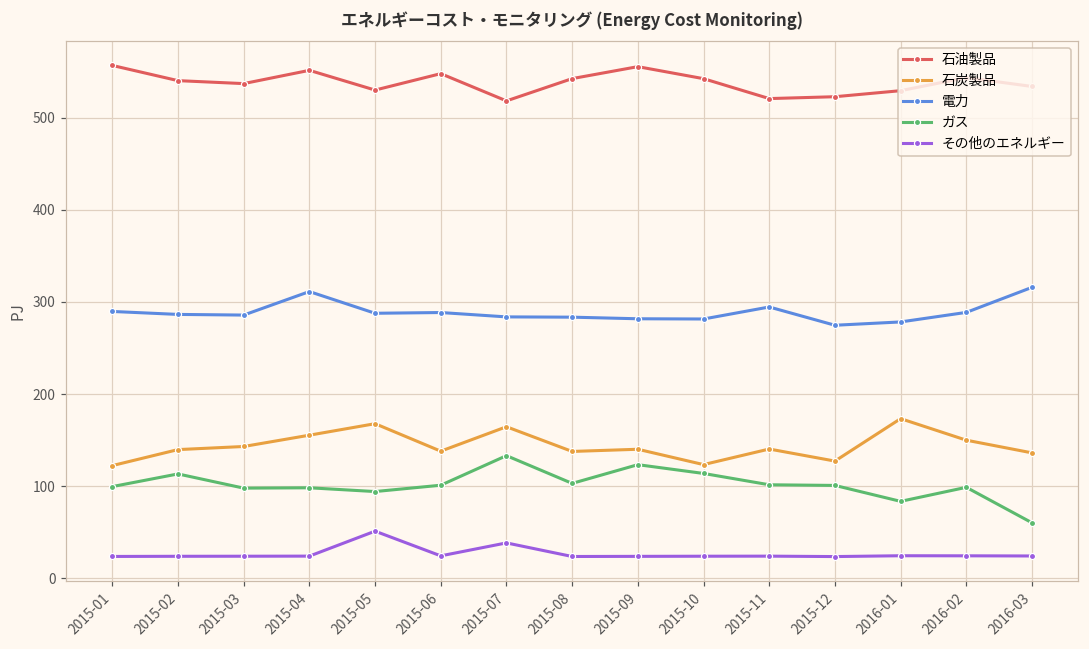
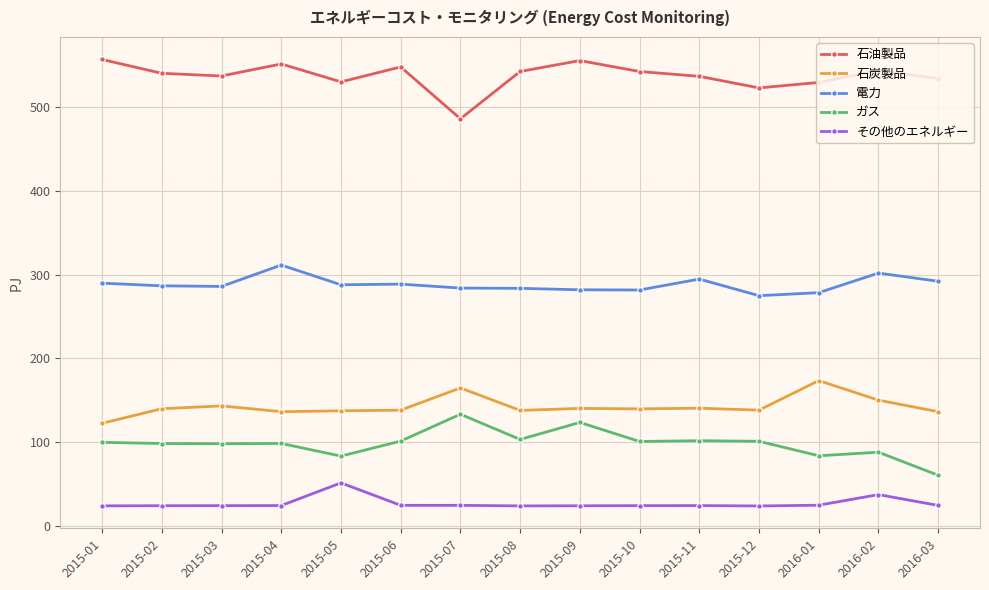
  {
    "石油製品": {
      "2015-01": 560,
      "2015-02": 540,
      "2015-03": 540,
      "2015-04": 550,
      "2015-05": 530,
      "2015-06": 550,
-     "2015-07": 520,
+     "2015-07": 490,
      "2015-08": 540,
      "2015-09": 560,
      "2015-10": 540,
-     "2015-11": 520,
+     "2015-11": 540,
      "2015-12": 520
    },
    "石炭製品": {
      "2015-01": 120,
      "2015-02": 140,
      "2015-03": 140,
-     "2015-04": 160,
-     "2015-05": 170,
+     "2015-04": 140,
+     "2015-05": 140,
      "2015-06": 140,
      "2015-07": 160,
      "2015-08": 140,
      "2015-09": 140,
-     "2015-10": 120,
+     "2015-10": 140,
      "2015-11": 140,
-     "2015-12": 130,
+     "2015-12": 140,
      "2016-01": 170,
      "2016-02": 150,
      "2016-03": 140
    },
    "電力": {
      "2015-01": 290,
      "2015-02": 290,
      "2015-03": 290,
      "2015-04": 310,
      "2015-05": 290,
      "2015-06": 290,
      "2015-07": 280,
      "2015-08": 280,
      "2015-09": 280,
      "2015-10": 280,
      "2015-11": 290,
      "2015-12": 270,
      "2016-01": 280,
-     "2016-02": 290,
-     "2016-03": 320
+     "2016-02": 300,
+     "2016-03": 290
    },
    "ガス": {
      "2015-01": 100,
-     "2015-02": 110,
+     "2015-02": 100,
      "2015-03": 100,
      "2015-04": 100,
-     "2015-05": 90,
+     "2015-05": 80,
      "2015-06": 100,
      "2015-07": 130,
      "2015-08": 100,
      "2015-09": 120,
-     "2015-10": 110,
+     "2015-10": 100,
      "2015-11": 100,
      "2015-12": 100,
      "2016-01": 80,
-     "2016-02": 100,
+     "2016-02": 90,
      "2016-03": 60
    },
    "その他のエネルギー": {
      "2015-01": 20,
      "2015-02": 20,
      "2015-03": 20,
      "2015-04": 20,
      "2015-05": 50,
      "2015-06": 20,
-     "2015-07": 40,
+     "2015-07": 20,
      "2015-08": 20,
      "2015-09": 20,
      "2015-10": 20,
      "2015-11": 20,
      "2015-12": 20,
      "2016-01": 20,
-     "2016-02": 20,
+     "2016-02": 40,
      "2016-03": 20
    }
  }
